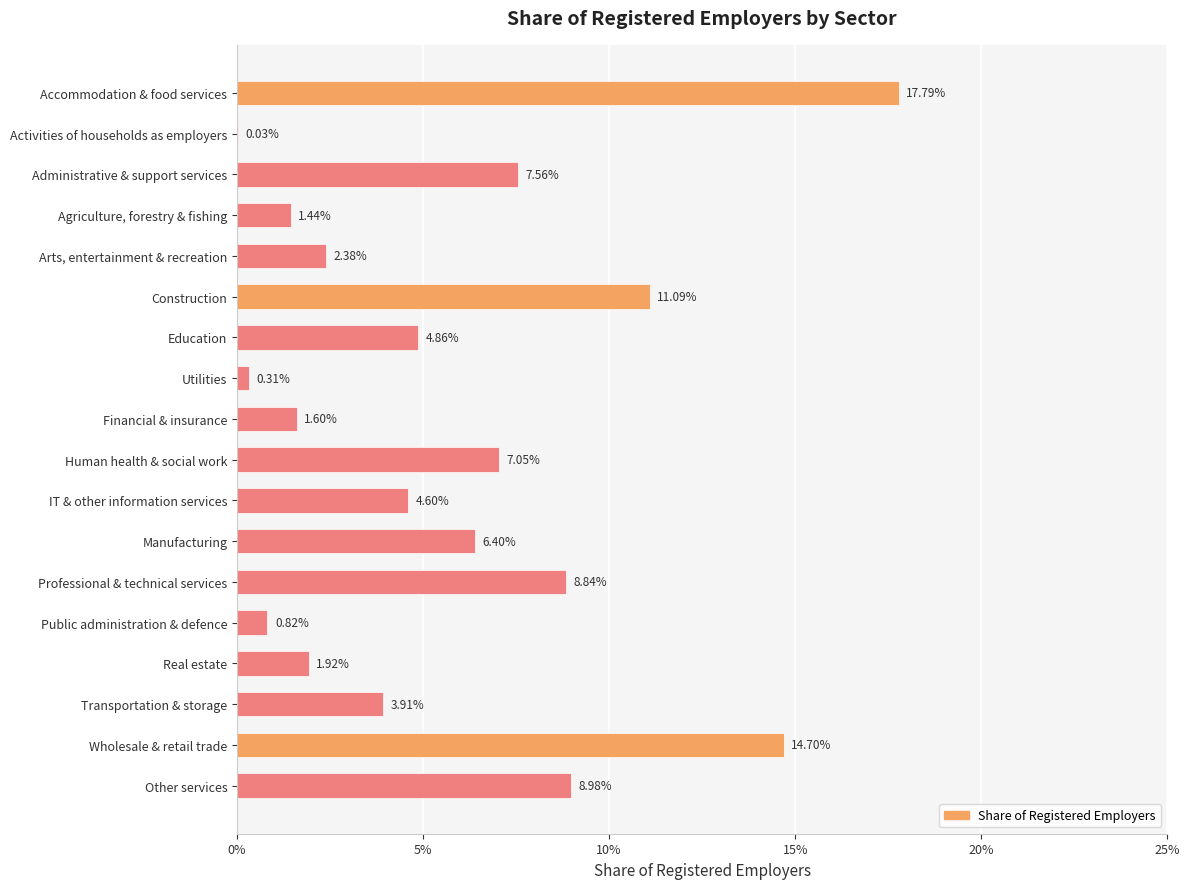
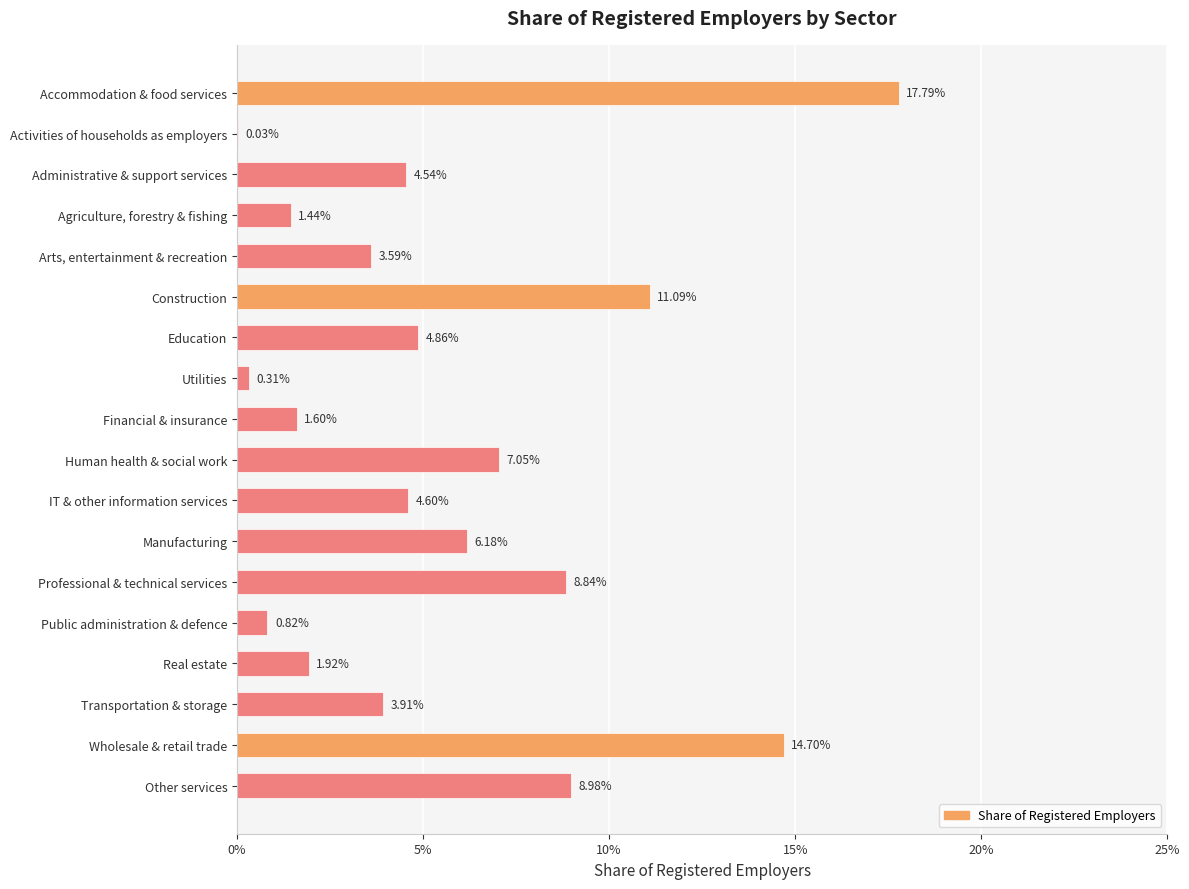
  {
    "Accommodation & food services": "17.79%",
    "Activities of households as employers": "0.03%",
-   "Administrative & support services": "7.56%",
+   "Administrative & support services": "4.54%",
    "Agriculture, forestry & fishing": "1.44%",
-   "Arts, entertainment & recreation": "2.38%",
+   "Arts, entertainment & recreation": "3.59%",
    "Construction": "11.09%",
    "Education": "4.86%",
    "Utilities": "0.31%",
    "Financial & insurance": "1.60%",
    "Human health & social work": "7.05%",
    "IT & other information services": "4.60%",
-   "Manufacturing": "6.40%",
+   "Manufacturing": "6.18%",
    "Professional & technical services": "8.84%",
    "Public administration & defence": "0.82%",
    "Real estate": "1.92%",
    "Transportation & storage": "3.91%",
    "Wholesale & retail trade": "14.70%",
    "Other services": "8.98%"
  }
